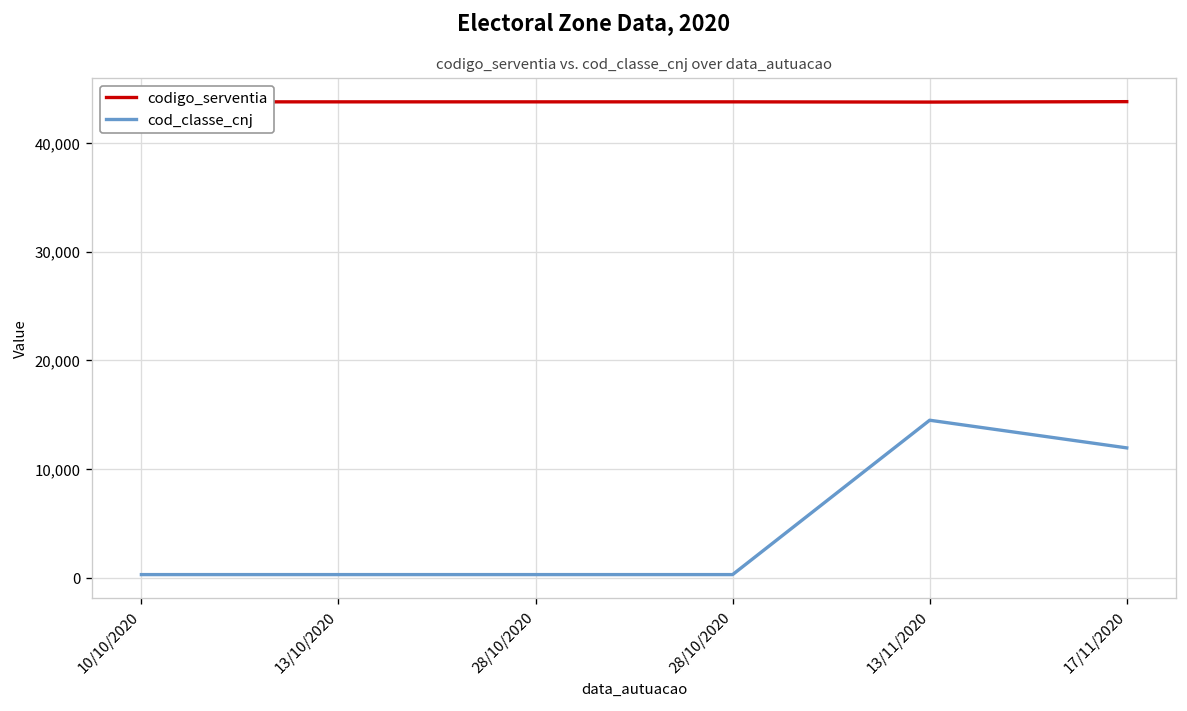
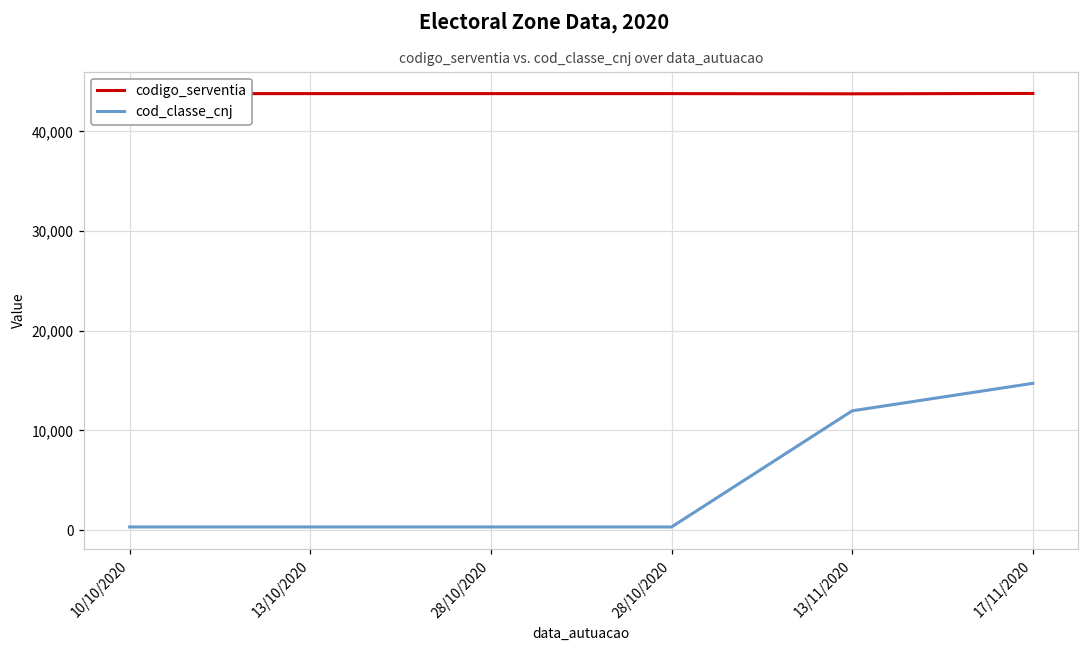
  {
    "codigo_serventia": {
      "13/10/2020": "44,000",
      "13/11/2020": "44,000",
      "17/11/2020": "44,000"
    },
    "cod_classe_cnj": {
      "10/10/2020": "0",
      "13/10/2020": "0",
-     "13/11/2020": "14,000",
-     "17/11/2020": "12,000"
+     "13/11/2020": "12,000",
+     "17/11/2020": "15,000"
    }
  }
